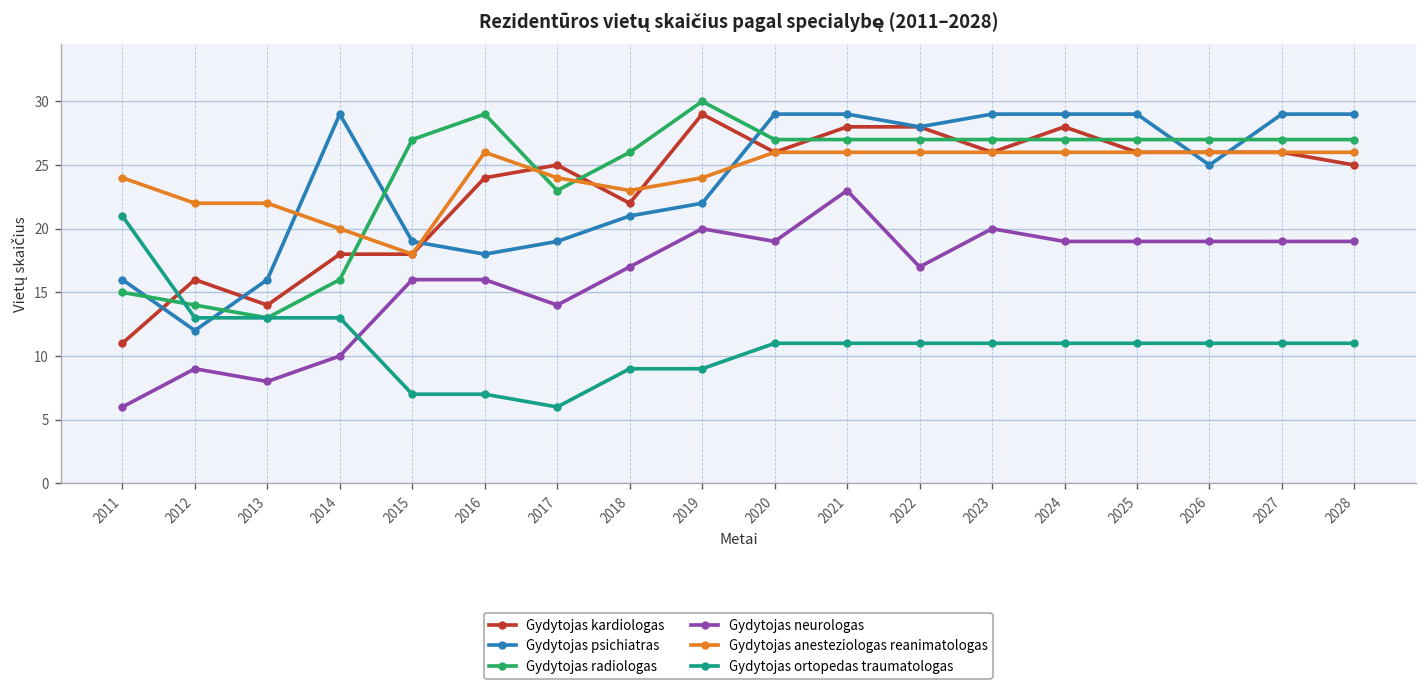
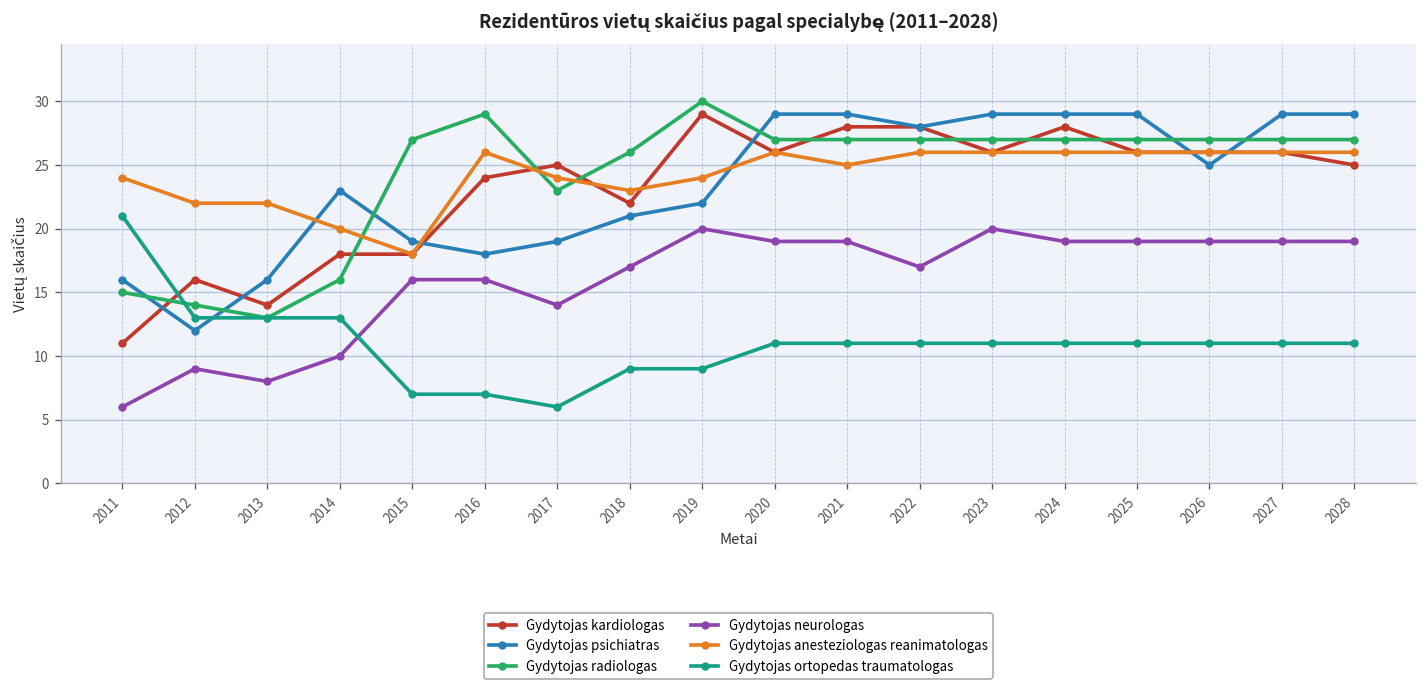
  {
    "Gydytojas kardiologas": {
      "2011": 11,
      "2012": 16,
      "2013": 14,
      "2014": 18,
      "2016": 24,
      "2017": 25,
      "2018": 22,
      "2019": 29,
      "2021": 28,
      "2024": 28,
      "2028": 25
    },
    "Gydytojas psichiatras": {
      "2011": 16,
      "2012": 12,
      "2013": 16,
-     "2014": 29,
+     "2014": 23,
      "2015": 19,
      "2016": 18,
      "2017": 19,
      "2018": 21,
      "2019": 22,
      "2020": 29,
      "2021": 29,
      "2023": 29,
      "2024": 29,
      "2025": 29,
      "2026": 25,
      "2027": 29,
      "2028": 29
    },
    "Gydytojas neurologas": {
      "2011": 6,
      "2012": 9,
      "2013": 8,
      "2014": 10,
      "2015": 16,
      "2016": 16,
      "2017": 14,
      "2018": 17,
      "2019": 20,
      "2020": 19,
-     "2021": 23,
+     "2021": 19,
      "2022": 17,
      "2023": 20,
      "2024": 19,
      "2025": 19,
      "2026": 19,
      "2027": 19,
      "2028": 19
    },
    "Gydytojas anesteziologas reanimatologas": {
      "2011": 24,
      "2012": 22,
      "2013": 22,
      "2014": 20,
      "2016": 26,
      "2017": 24,
      "2018": 23,
      "2019": 24,
-     "2021": 26,
+     "2021": 25,
      "2022": 26,
      "2024": 26,
      "2028": 26
    }
  }
